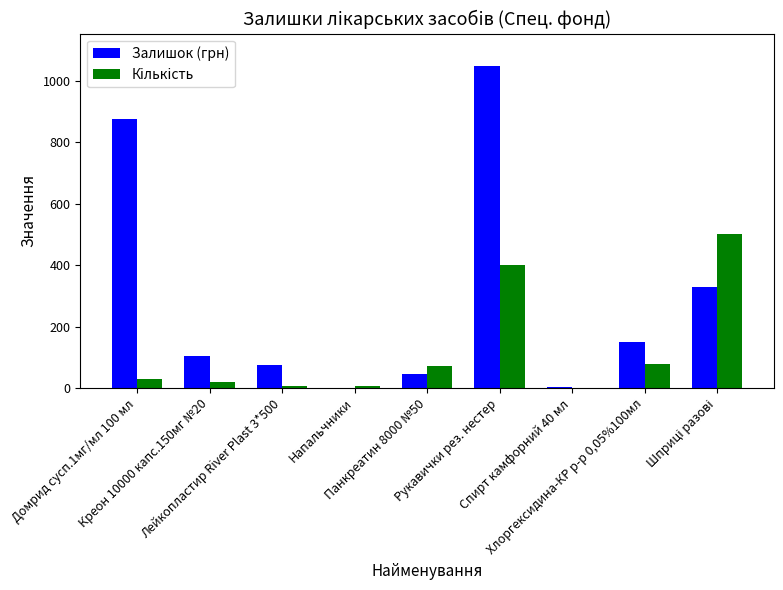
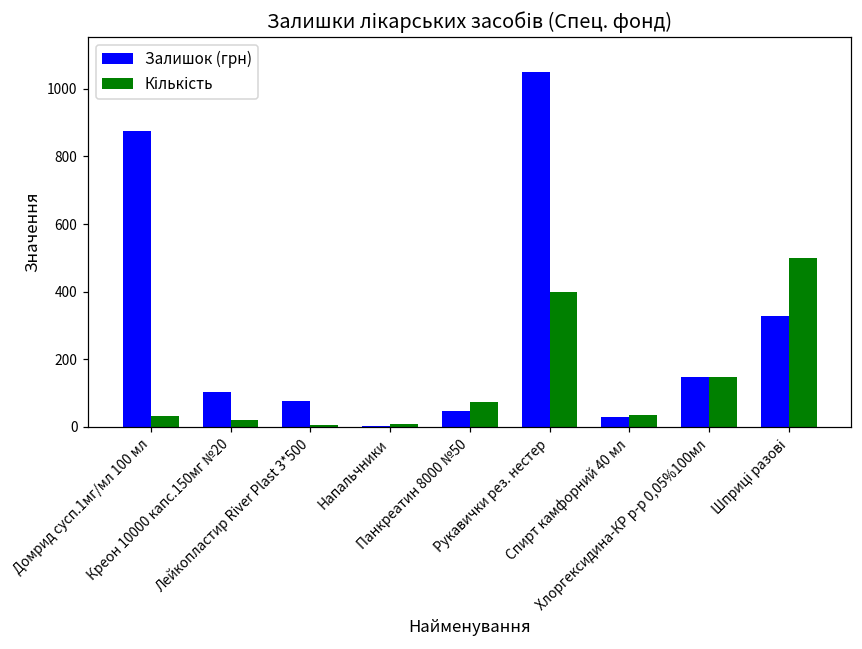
  {
    "Залишок (грн)": {
      "Домрид сусп.1мг/мл 100 мл": 880,
      "Креон 10000 капс.150мг №20": 100,
      "Лейкопластир River Plast 3*500": 70,
      "Панкреатин 8000 №50": 50,
      "Рукавички рез. нестер": 1050,
-     "Спирт камфорний 40 мл": 0,
+     "Спирт камфорний 40 мл": 30,
      "Хлоргексидина-КР р-р 0,05%100мл": 150,
      "Шприці разові": 330
    },
    "Кількість": {
      "Домрид сусп.1мг/мл 100 мл": 30,
      "Креон 10000 капс.150мг №20": 20,
      "Панкреатин 8000 №50": 70,
      "Рукавички рез. нестер": 400,
-     "Спирт камфорний 40 мл": 0,
-     "Хлоргексидина-КР р-р 0,05%100мл": 80,
+     "Спирт камфорний 40 мл": 40,
+     "Хлоргексидина-КР р-р 0,05%100мл": 150,
      "Шприці разові": 500
    }
  }
